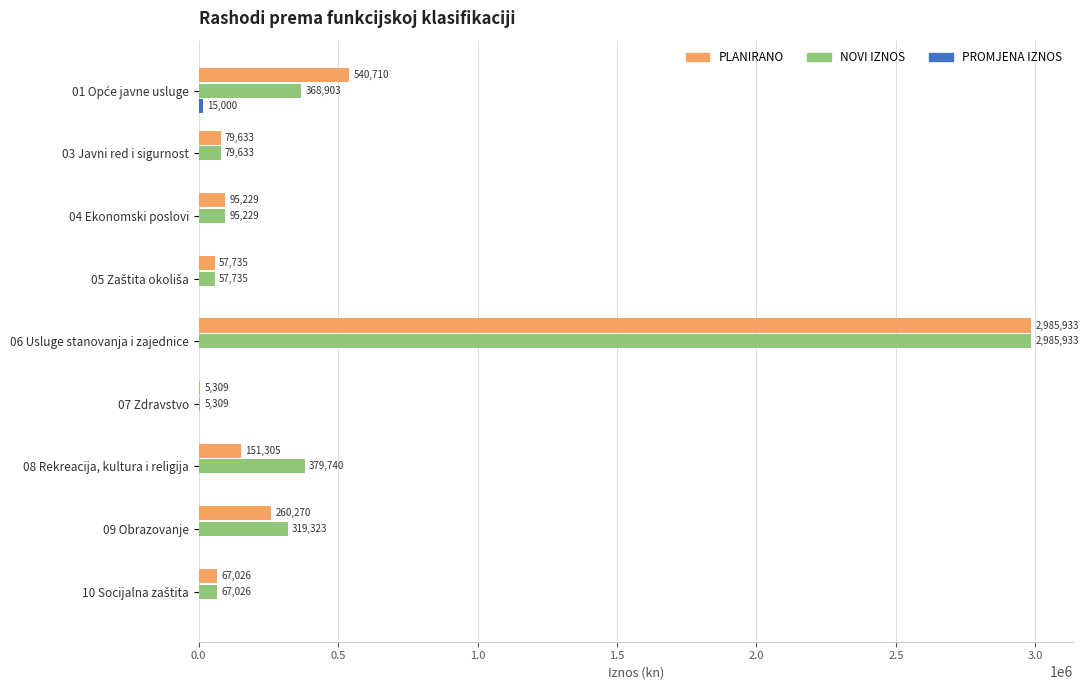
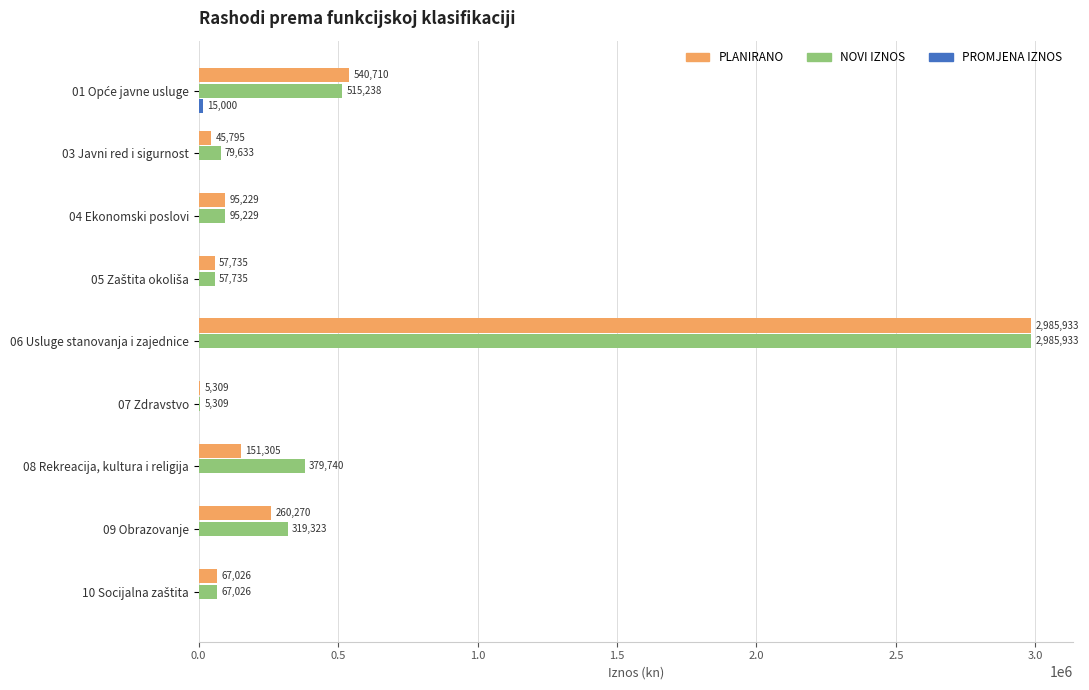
  {
    "PLANIRANO": {
      "01 Opće javne usluge": "540,710",
-     "03 Javni red i sigurnost": "79,633",
+     "03 Javni red i sigurnost": "45,795",
      "04 Ekonomski poslovi": "95,229",
      "05 Zaštita okoliša": "57,735",
      "06 Usluge stanovanja i zajednice": "2,985,933",
      "07 Zdravstvo": "5,309",
      "08 Rekreacija, kultura i religija": "151,305",
      "09 Obrazovanje": "260,270",
      "10 Socijalna zaštita": "67,026"
    },
    "NOVI IZNOS": {
-     "01 Opće javne usluge": "368,903",
+     "01 Opće javne usluge": "515,238",
      "03 Javni red i sigurnost": "79,633",
      "04 Ekonomski poslovi": "95,229",
      "05 Zaštita okoliša": "57,735",
      "06 Usluge stanovanja i zajednice": "2,985,933",
      "07 Zdravstvo": "5,309",
      "08 Rekreacija, kultura i religija": "379,740",
      "09 Obrazovanje": "319,323",
      "10 Socijalna zaštita": "67,026"
    },
    "PROMJENA IZNOS": {
      "01 Opće javne usluge": "15,000"
    }
  }
